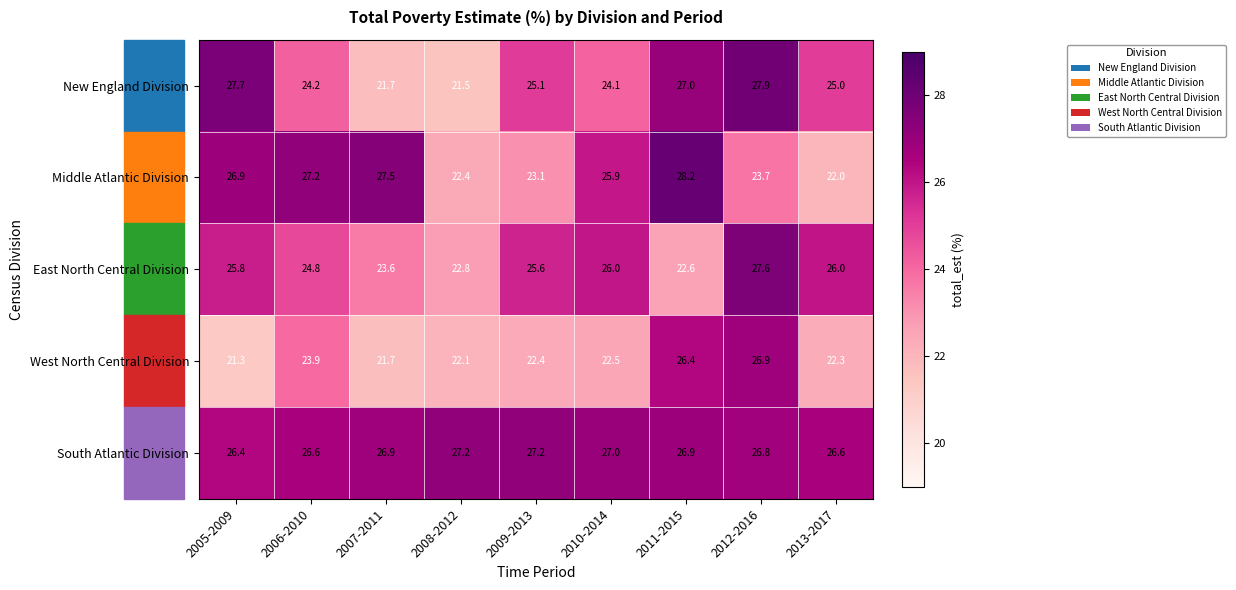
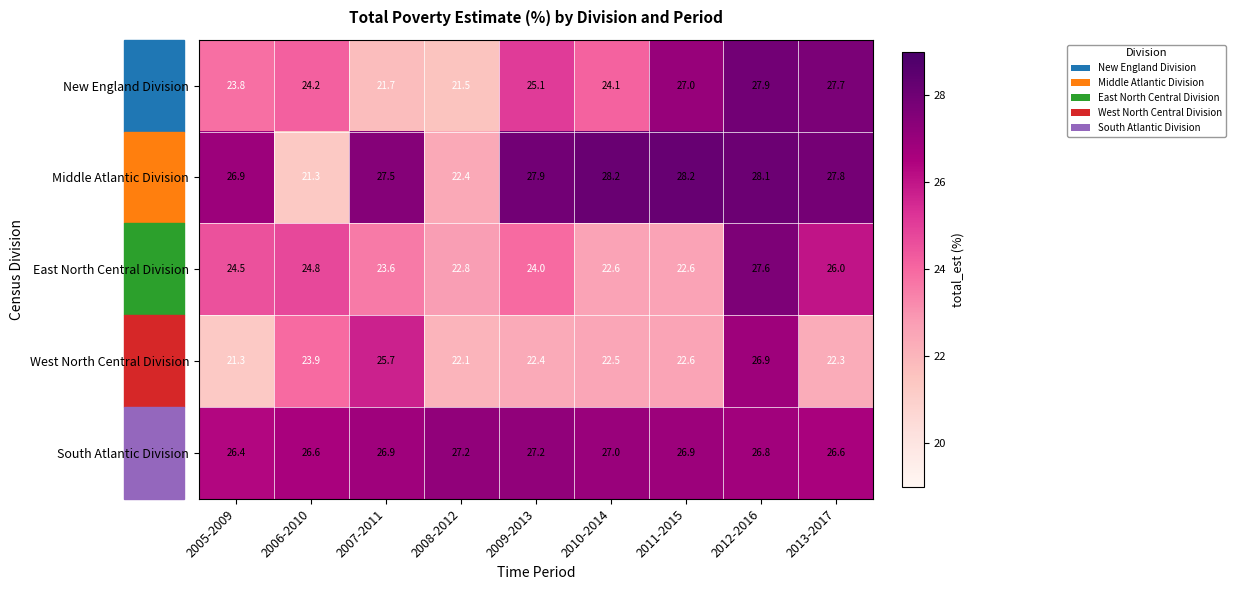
  {
    "New England Division": {
-     "2005-2009": 27.7,
+     "2005-2009": 23.8,
      "2006-2010": 24.2,
      "2007-2011": 21.7,
      "2008-2012": 21.5,
      "2009-2013": 25.1,
      "2010-2014": 24.1,
      "2011-2015": 27.0,
      "2012-2016": 27.9,
-     "2013-2017": 25.0
+     "2013-2017": 27.7
    },
    "Middle Atlantic Division": {
      "2005-2009": 26.9,
-     "2006-2010": 27.2,
+     "2006-2010": 21.3,
      "2007-2011": 27.5,
      "2008-2012": 22.4,
-     "2009-2013": 23.1,
-     "2010-2014": 25.9,
+     "2009-2013": 27.9,
+     "2010-2014": 28.2,
      "2011-2015": 28.2,
-     "2012-2016": 23.7,
-     "2013-2017": 22.0
+     "2012-2016": 28.1,
+     "2013-2017": 27.8
    },
    "East North Central Division": {
-     "2005-2009": 25.8,
+     "2005-2009": 24.5,
      "2006-2010": 24.8,
      "2007-2011": 23.6,
      "2008-2012": 22.8,
-     "2009-2013": 25.6,
-     "2010-2014": 26.0,
+     "2009-2013": 24.0,
+     "2010-2014": 22.6,
      "2011-2015": 22.6,
      "2012-2016": 27.6,
      "2013-2017": 26.0
    },
    "West North Central Division": {
      "2005-2009": 21.3,
      "2006-2010": 23.9,
-     "2007-2011": 21.7,
+     "2007-2011": 25.7,
      "2008-2012": 22.1,
      "2009-2013": 22.4,
      "2010-2014": 22.5,
-     "2011-2015": 26.4,
+     "2011-2015": 22.6,
      "2012-2016": 26.9,
      "2013-2017": 22.3
    },
    "South Atlantic Division": {
      "2005-2009": 26.4,
      "2006-2010": 26.6,
      "2007-2011": 26.9,
      "2008-2012": 27.2,
      "2009-2013": 27.2,
      "2010-2014": 27.0,
      "2011-2015": 26.9,
      "2012-2016": 26.8,
      "2013-2017": 26.6
    }
  }
